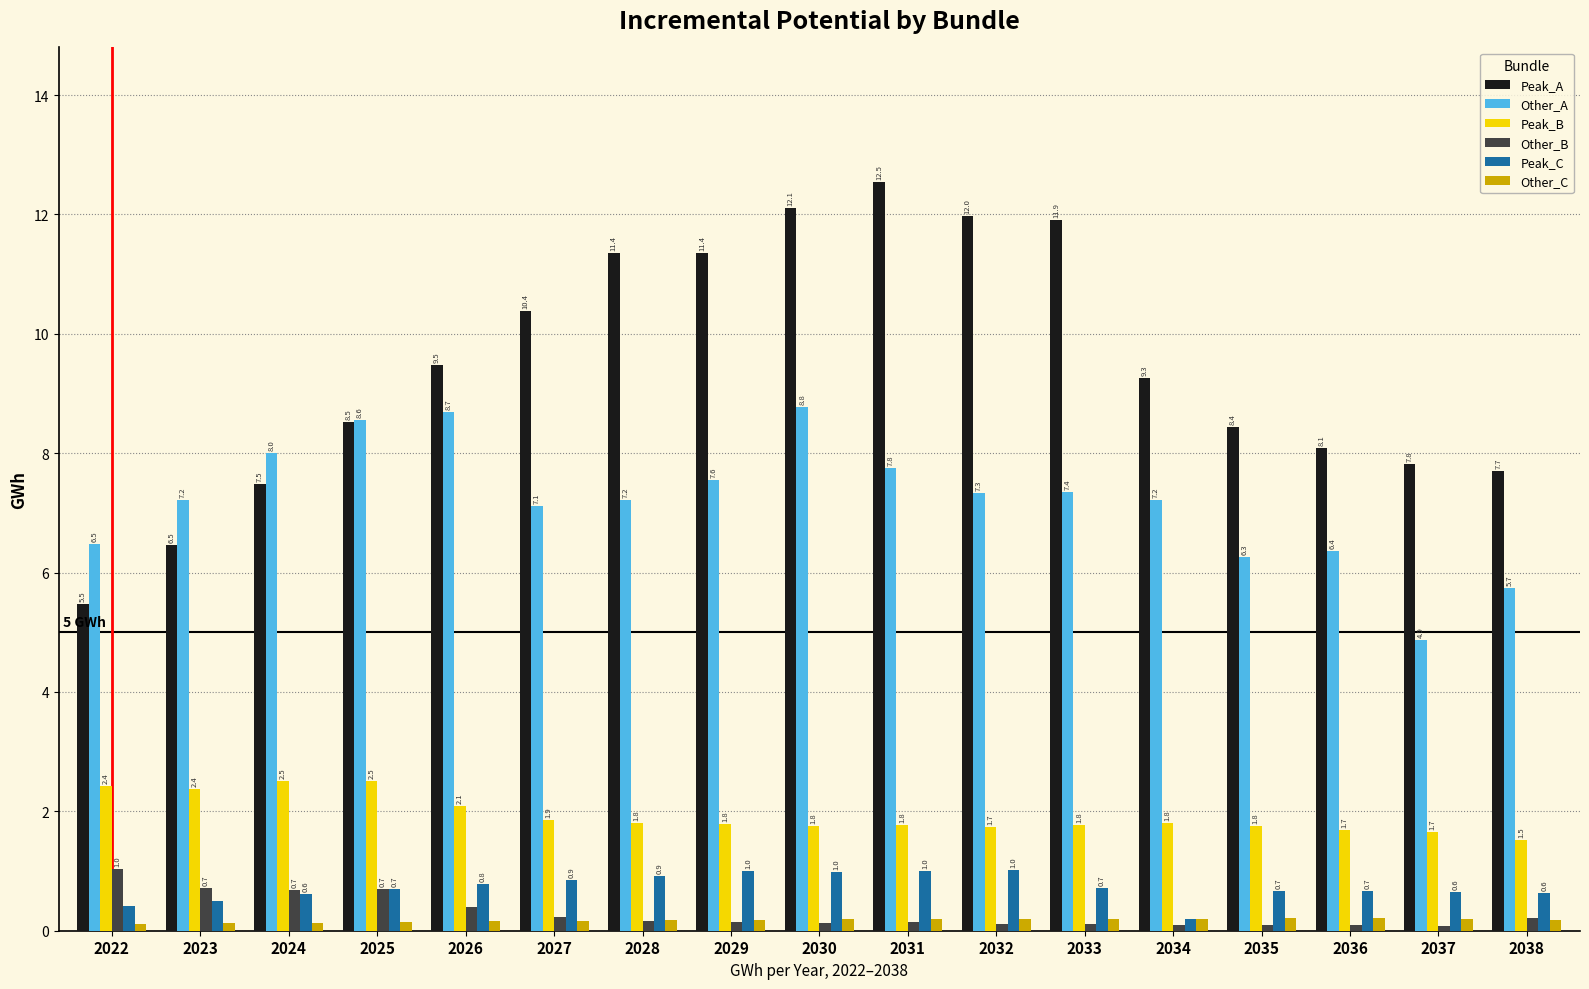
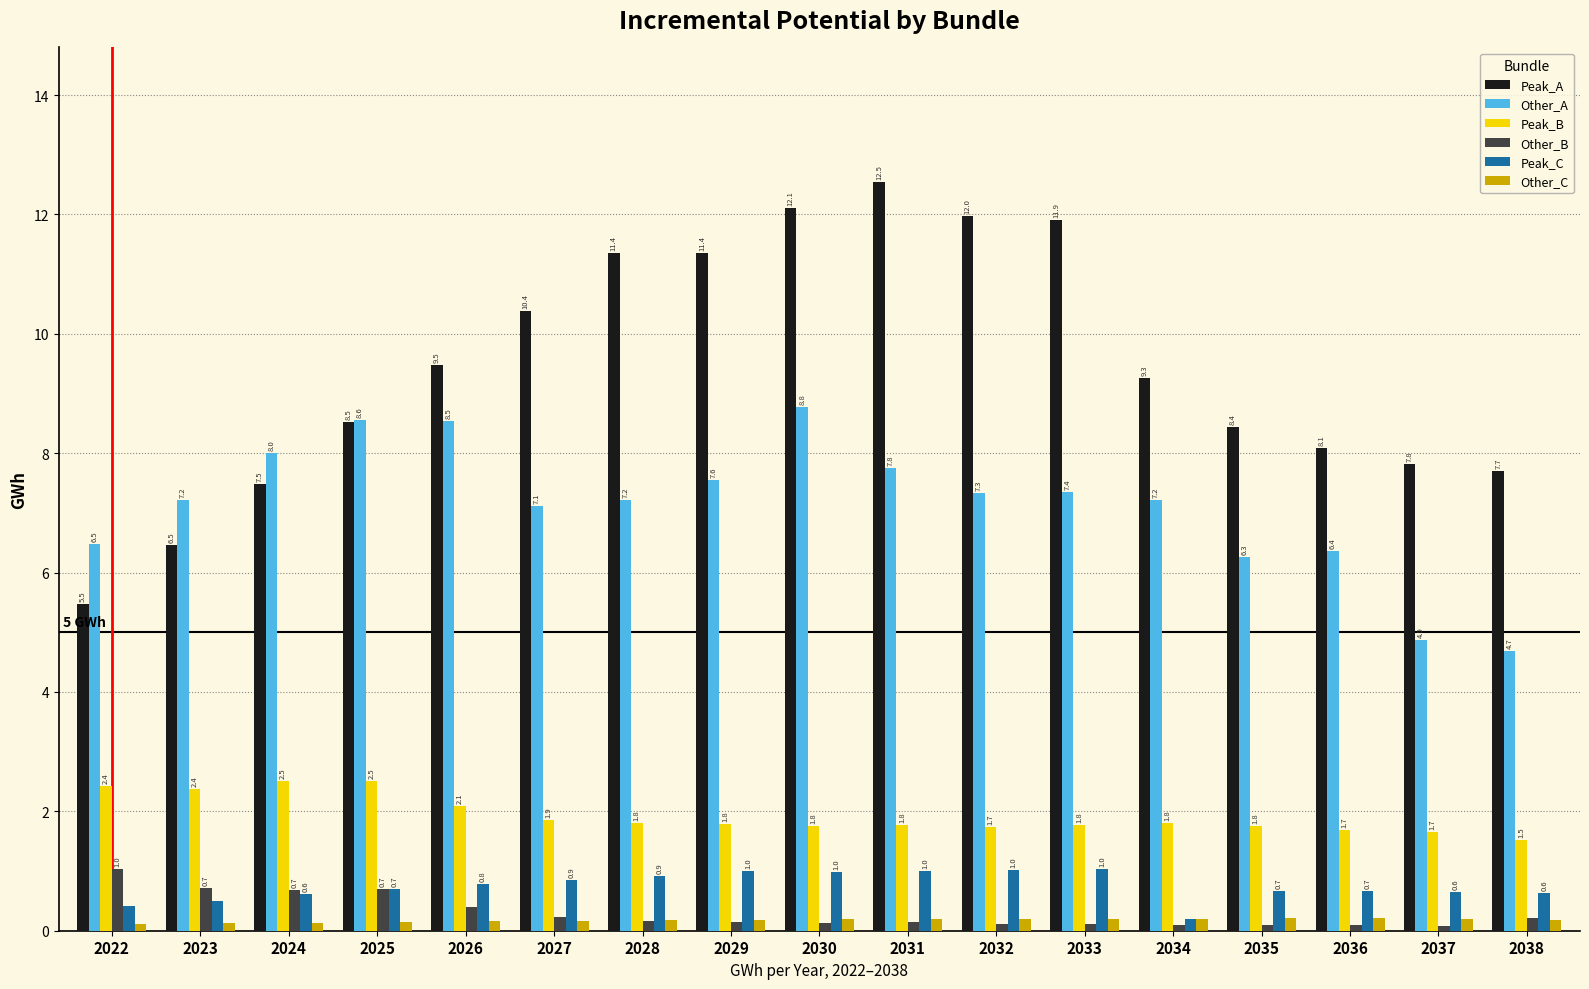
  {
    "Peak_A": {
      "2022": 5.5,
      "2023": 6.5,
      "2024": 7.5,
      "2025": 8.5,
      "2026": 9.5,
      "2027": 10.4,
      "2028": 11.4,
      "2029": 11.4,
      "2030": 12.1,
      "2031": 12.5,
      "2032": 12.0,
      "2033": 11.9,
      "2034": 9.3,
      "2035": 8.4,
      "2036": 8.1,
      "2037": 7.8,
      "2038": 7.7
    },
    "Other_A": {
      "2022": 6.5,
      "2023": 7.2,
      "2024": 8.0,
      "2025": 8.6,
-     "2026": 8.7,
+     "2026": 8.5,
      "2027": 7.1,
      "2028": 7.2,
      "2029": 7.6,
      "2030": 8.8,
      "2031": 7.8,
      "2032": 7.3,
      "2033": 7.4,
      "2034": 7.2,
      "2035": 6.3,
      "2036": 6.4,
      "2037": 4.9,
-     "2038": 5.7
+     "2038": 4.7
    },
    "Peak_B": {
      "2022": 2.4,
      "2023": 2.4,
      "2024": 2.5,
      "2025": 2.5,
      "2026": 2.1,
      "2027": 1.9,
      "2028": 1.8,
      "2029": 1.8,
      "2030": 1.8,
      "2031": 1.8,
      "2032": 1.7,
      "2033": 1.8,
      "2034": 1.8,
      "2035": 1.8,
      "2036": 1.7,
      "2037": 1.7,
      "2038": 1.5
    },
    "Other_B": {
      "2022": 1.0,
      "2023": 0.7,
      "2024": 0.7,
      "2025": 0.7
    },
    "Peak_C": {
      "2024": 0.6,
      "2025": 0.7,
      "2026": 0.8,
      "2027": 0.9,
      "2028": 0.9,
      "2029": 1.0,
      "2030": 1.0,
      "2031": 1.0,
      "2032": 1.0,
-     "2033": 0.7,
+     "2033": 1.0,
      "2035": 0.7,
      "2036": 0.7,
      "2037": 0.6,
      "2038": 0.6
    },
    "Other_C": {
      "2022": 0.1,
      "2023": 0.1,
      "2024": 0.1,
      "2025": 0.1,
      "2026": 0.2,
      "2027": 0.2,
      "2028": 0.2,
      "2029": 0.2,
      "2030": 0.2,
      "2031": 0.2,
      "2032": 0.2,
      "2033": 0.2,
      "2034": 0.2,
      "2035": 0.2,
      "2036": 0.2,
      "2037": 0.2,
      "2038": 0.2
    }
  }
